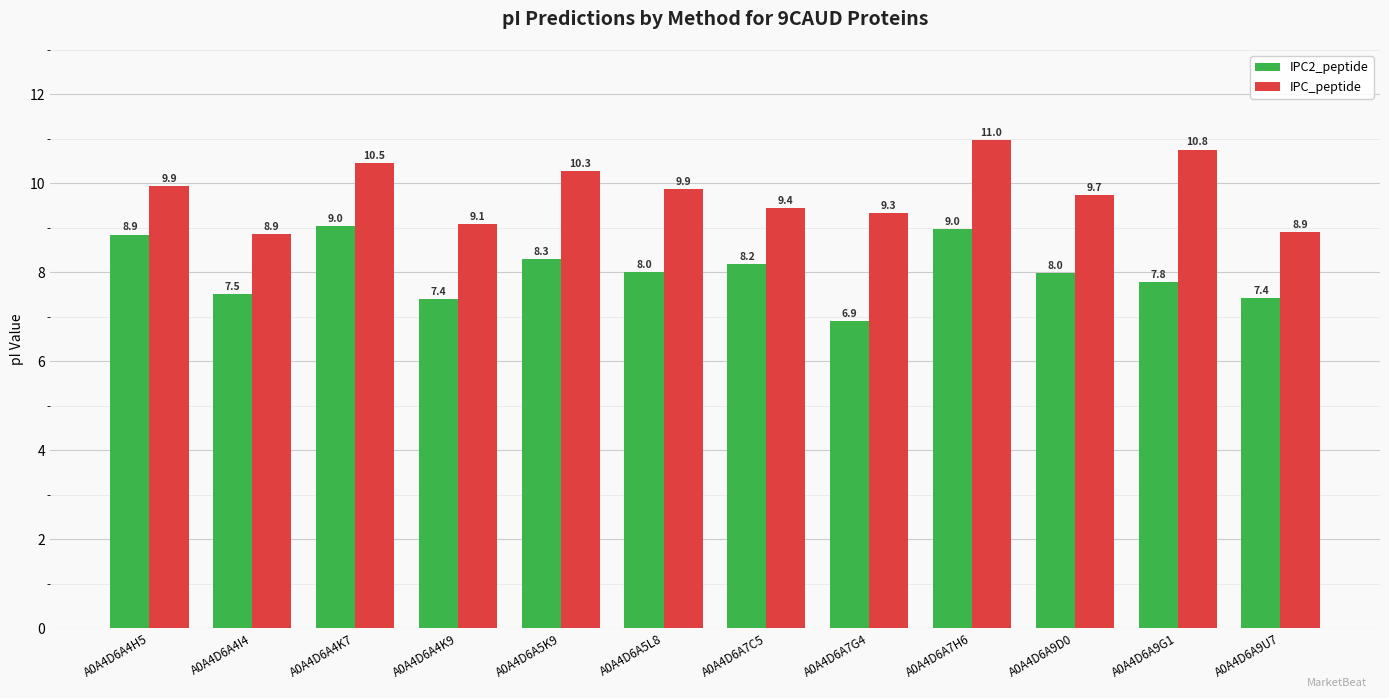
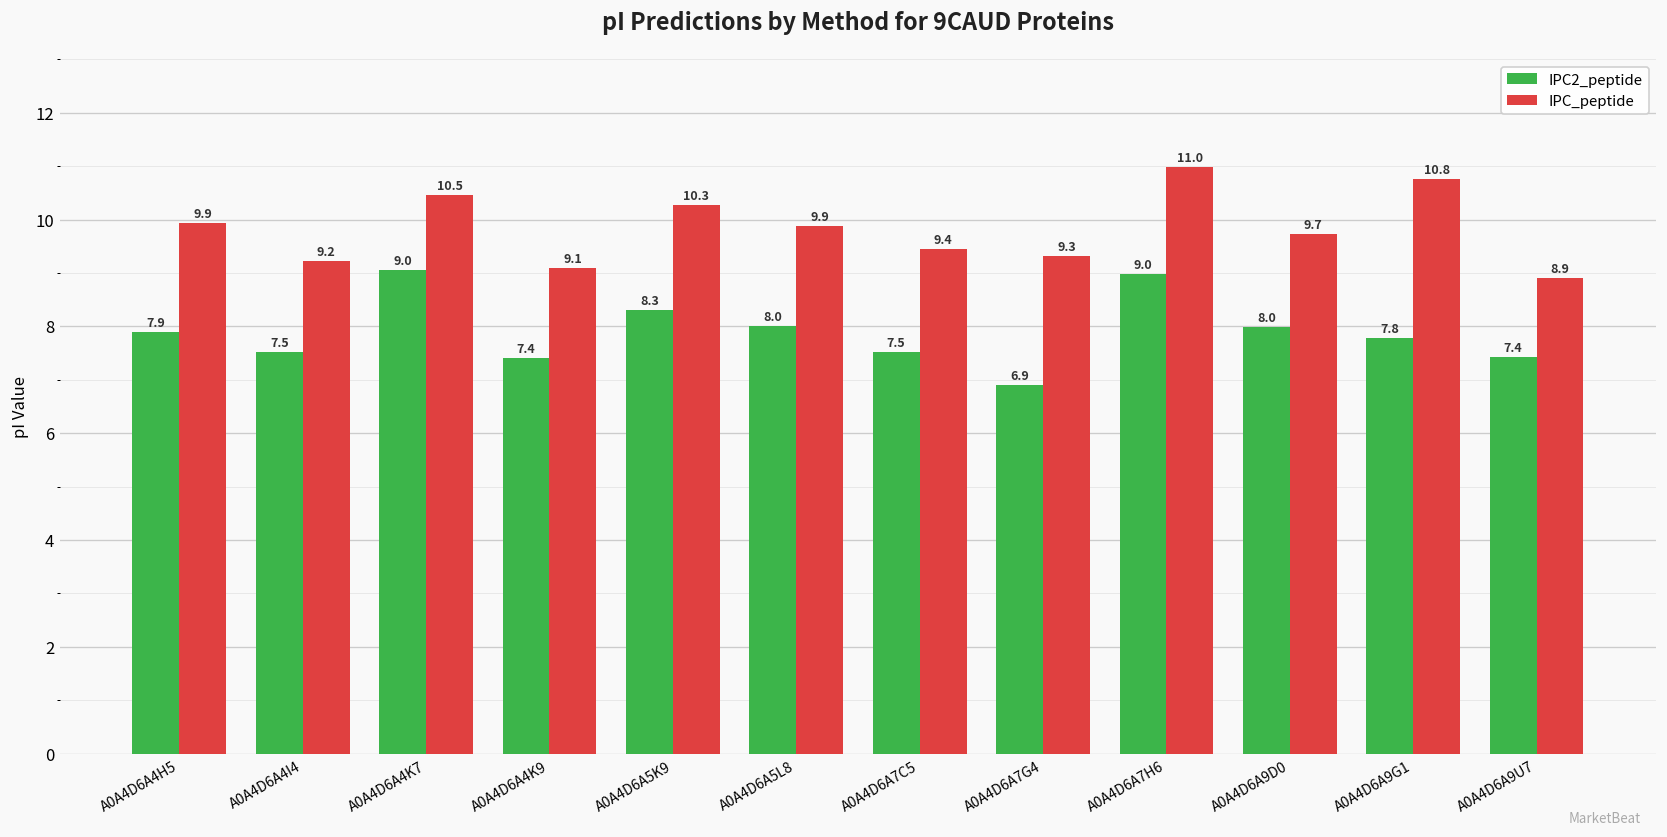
  {
    "IPC2_peptide": {
-     "A0A4D6A4H5": 8.9,
+     "A0A4D6A4H5": 7.9,
      "A0A4D6A4I4": 7.5,
      "A0A4D6A4K7": 9.0,
      "A0A4D6A4K9": 7.4,
      "A0A4D6A5K9": 8.3,
      "A0A4D6A5L8": 8.0,
-     "A0A4D6A7C5": 8.2,
+     "A0A4D6A7C5": 7.5,
      "A0A4D6A7G4": 6.9,
      "A0A4D6A7H6": 9.0,
      "A0A4D6A9D0": 8.0,
      "A0A4D6A9G1": 7.8,
      "A0A4D6A9U7": 7.4
    },
    "IPC_peptide": {
      "A0A4D6A4H5": 9.9,
-     "A0A4D6A4I4": 8.9,
+     "A0A4D6A4I4": 9.2,
      "A0A4D6A4K7": 10.5,
      "A0A4D6A4K9": 9.1,
      "A0A4D6A5K9": 10.3,
      "A0A4D6A5L8": 9.9,
      "A0A4D6A7C5": 9.4,
      "A0A4D6A7G4": 9.3,
      "A0A4D6A7H6": 11.0,
      "A0A4D6A9D0": 9.7,
      "A0A4D6A9G1": 10.8,
      "A0A4D6A9U7": 8.9
    }
  }
